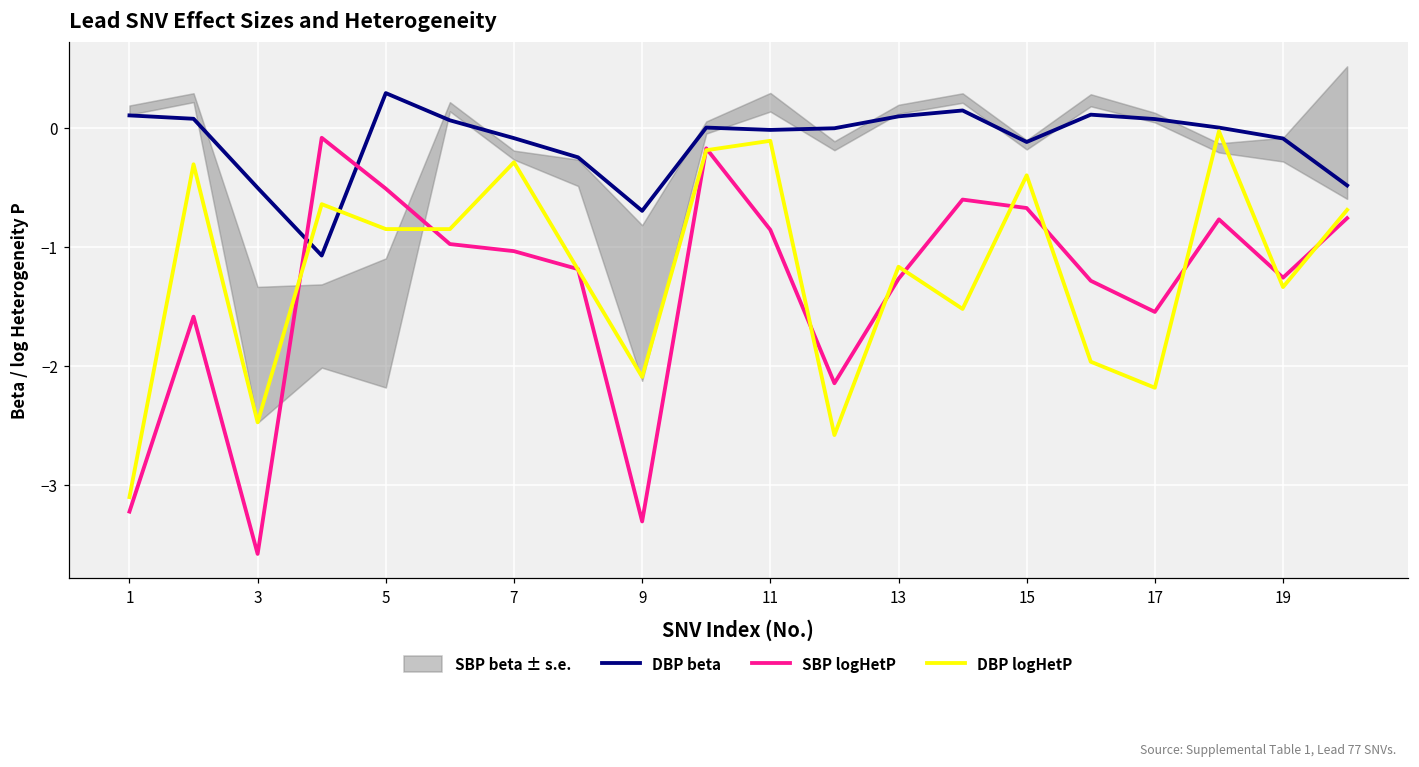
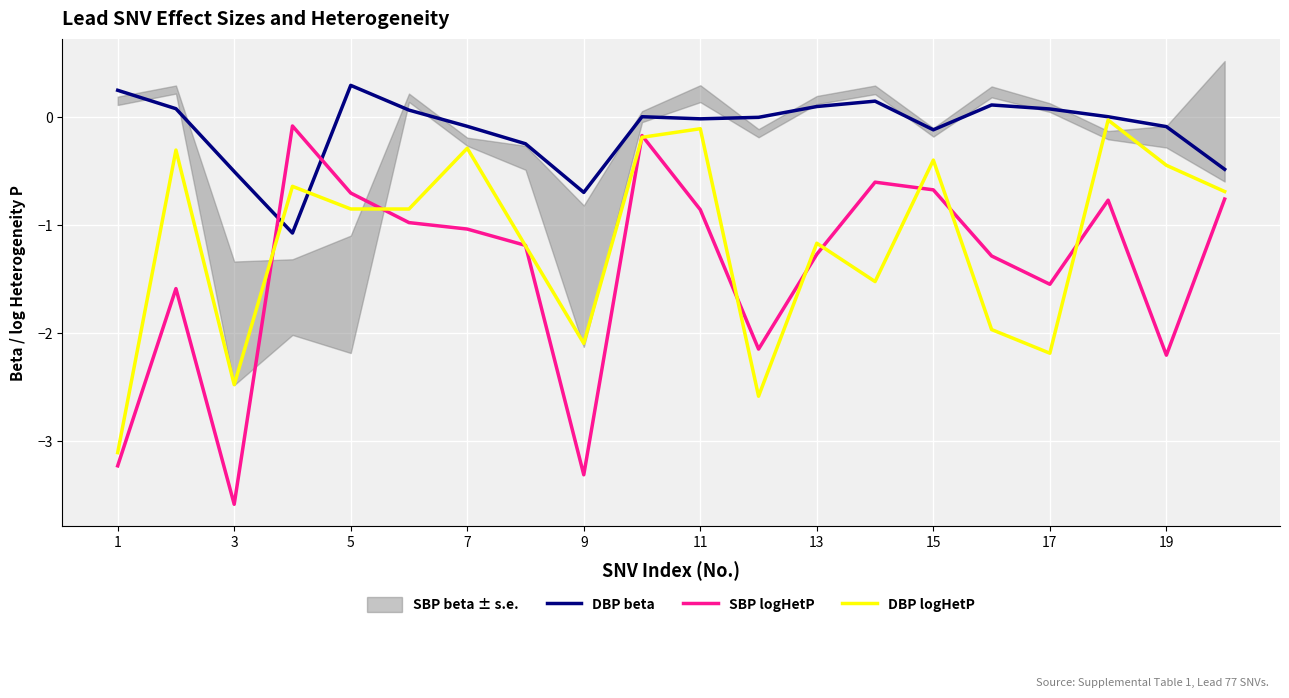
  {
    "DBP beta": {
-     "1": 0.11,
+     "1": 0.25,
      "3": -0.50,
      "5": 0.29,
      "7": -0.09,
      "9": -0.70,
      "11": -0.02,
      "13": 0.10,
      "17": 0.08
    },
    "SBP logHetP": {
      "1": -3.23,
      "3": -3.58,
-     "5": -0.51,
+     "5": -0.70,
      "7": -1.04,
      "9": -3.31,
      "11": -0.86,
      "13": -1.27,
      "15": -0.67,
      "17": -1.55,
-     "19": -1.26
+     "19": -2.20
    },
    "DBP logHetP": {
      "1": -3.11,
      "3": -2.48,
      "5": -0.85,
      "7": -0.29,
      "9": -2.09,
      "11": -0.11,
      "13": -1.17,
      "15": -0.40,
      "17": -2.19,
-     "19": -1.34
+     "19": -0.45
    }
  }
